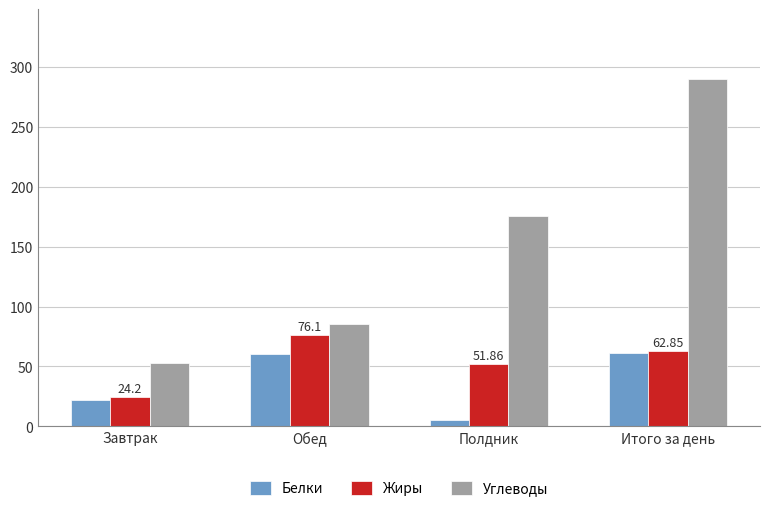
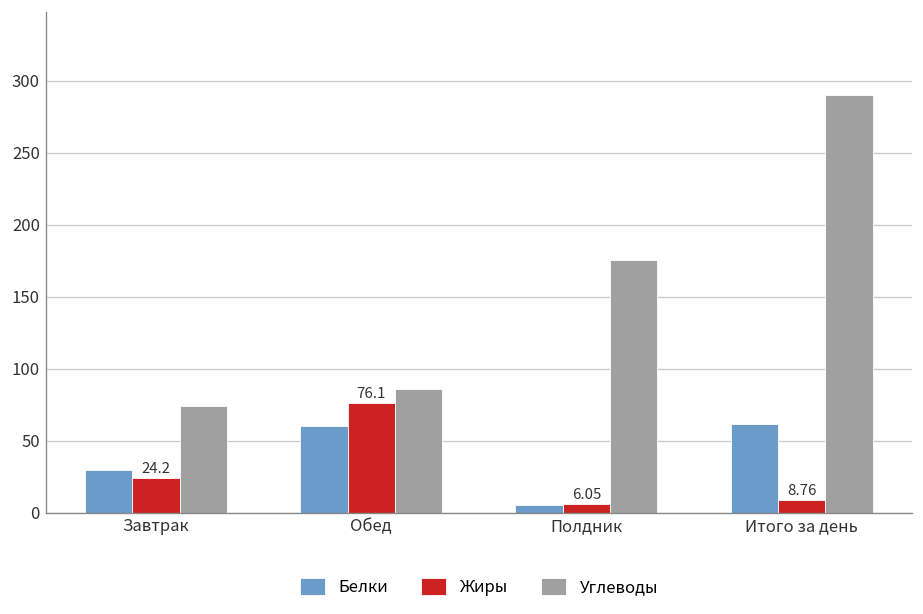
  {
    "Белки": {
-     "Завтрак": 22,
+     "Завтрак": 30,
      "Обед": 60,
      "Полдник": 5,
      "Итого за день": 61
    },
    "Жиры": {
      "Завтрак": 24.2,
      "Обед": 76.1,
-     "Полдник": 51.86,
-     "Итого за день": 62.85
+     "Полдник": 6.05,
+     "Итого за день": 8.76
    },
    "Углеводы": {
-     "Завтрак": 53,
+     "Завтрак": 74,
      "Обед": 86,
      "Полдник": 176,
      "Итого за день": 290
    }
  }
